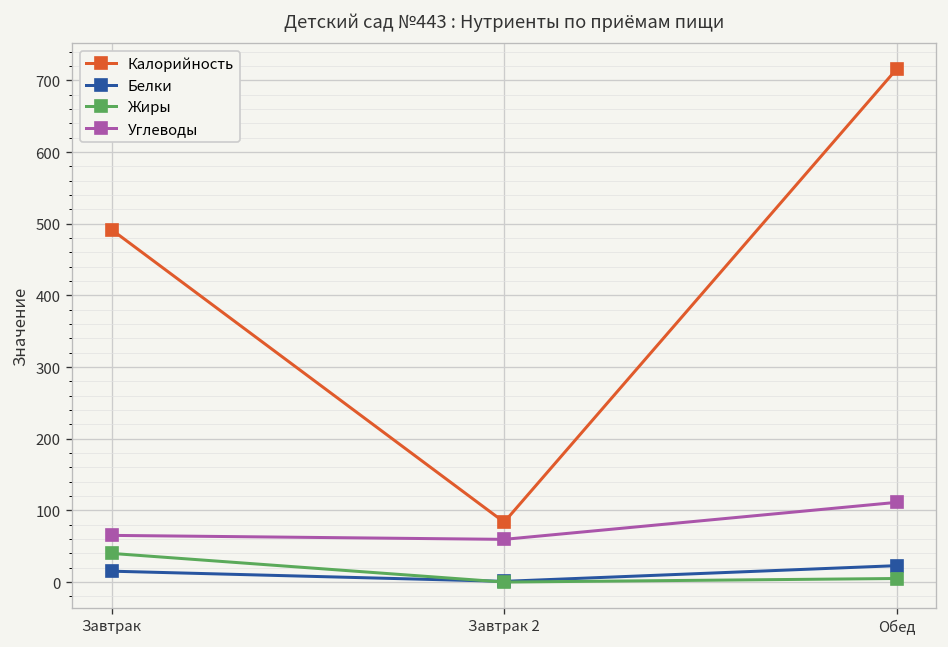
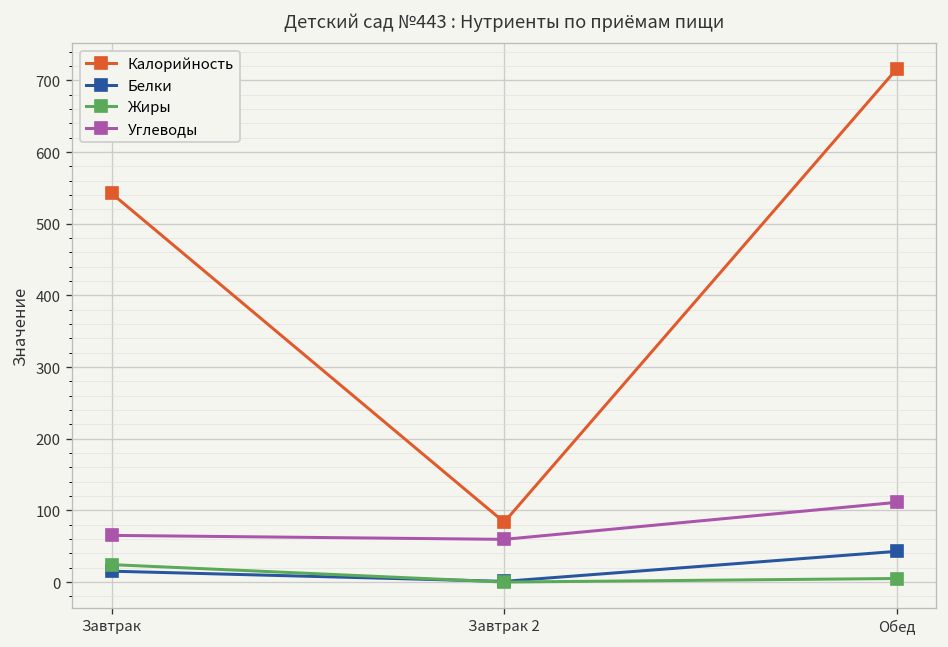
  {
    "Калорийность": {
-     "Завтрак": 490,
+     "Завтрак": 540,
      "Завтрак 2": 80,
      "Обед": 720
    },
    "Белки": {
      "Завтрак": 20,
-     "Обед": 20
+     "Обед": 40
    },
    "Жиры": {
-     "Завтрак": 40,
+     "Завтрак": 20,
      "Обед": 0
    },
    "Углеводы": {
      "Завтрак": 70,
      "Завтрак 2": 60,
      "Обед": 110
    }
  }
